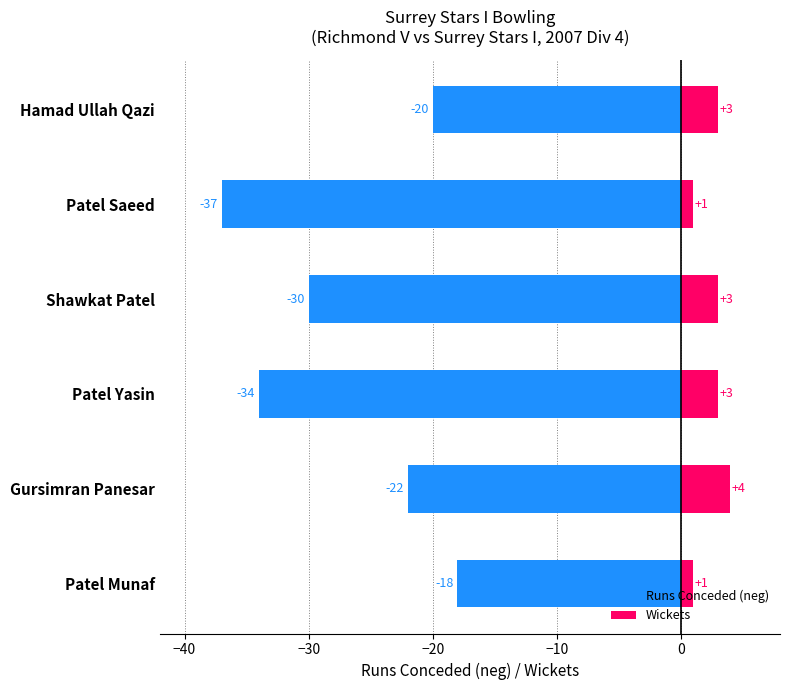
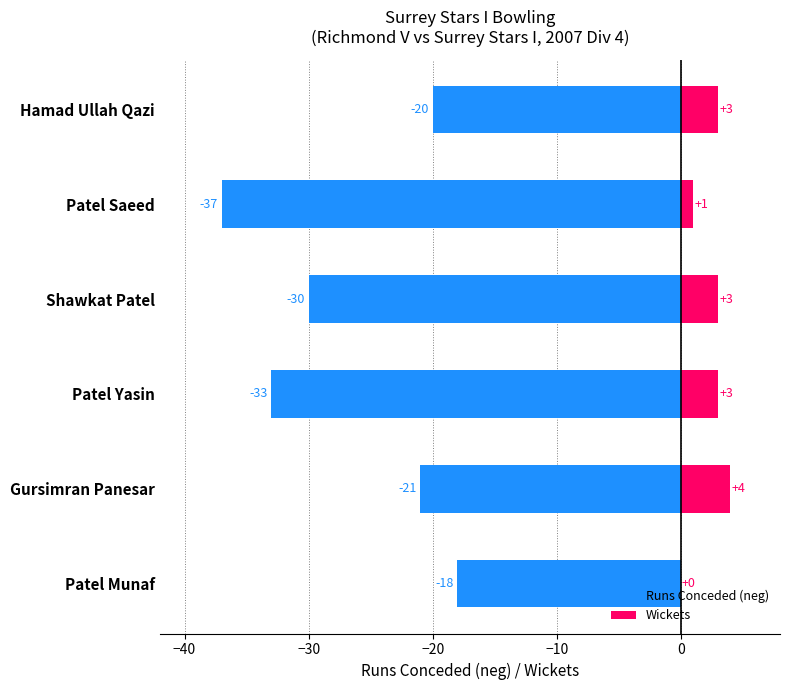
  {
    "Runs Conceded (neg)": {
      "Hamad Ullah Qazi": "-20",
      "Patel Saeed": "-37",
      "Shawkat Patel": "-30",
-     "Patel Yasin": "-34",
-     "Gursimran Panesar": "-22",
+     "Patel Yasin": "-33",
+     "Gursimran Panesar": "-21",
      "Patel Munaf": "-18"
    },
    "Wickets": {
      "Hamad Ullah Qazi": "+3",
      "Patel Saeed": "+1",
      "Shawkat Patel": "+3",
      "Patel Yasin": "+3",
      "Gursimran Panesar": "+4",
-     "Patel Munaf": "+1"
+     "Patel Munaf": "+0"
    }
  }
